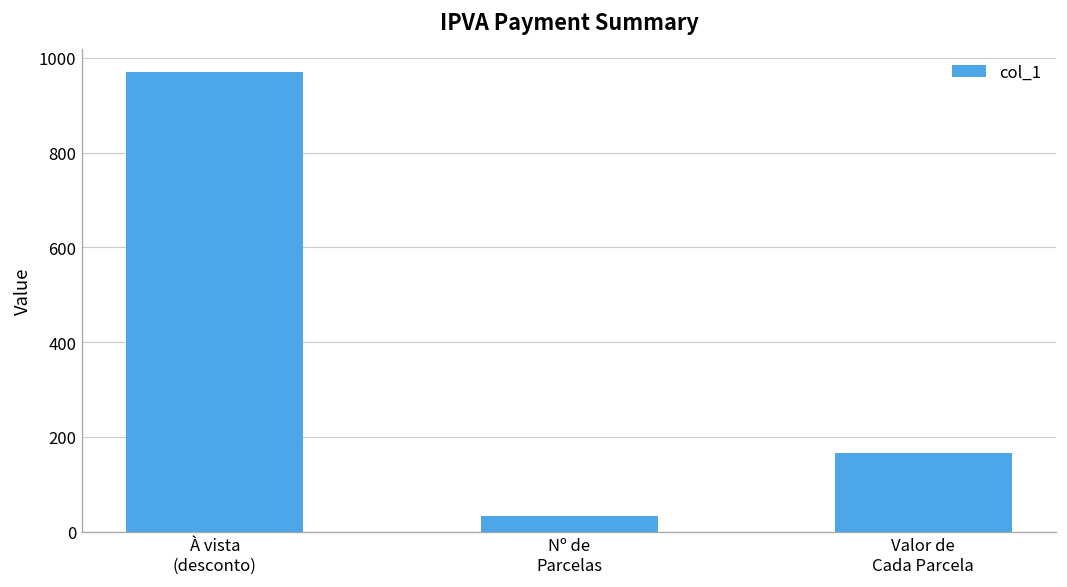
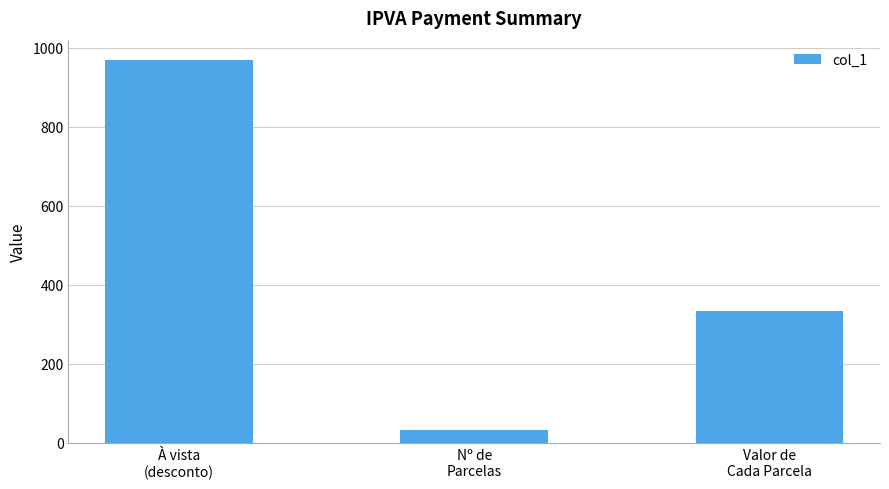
  {
    "À vista (desconto)": 970,
    "Nº de Parcelas": 30,
-   "Valor de Cada Parcela": 170
+   "Valor de Cada Parcela": 330
  }
